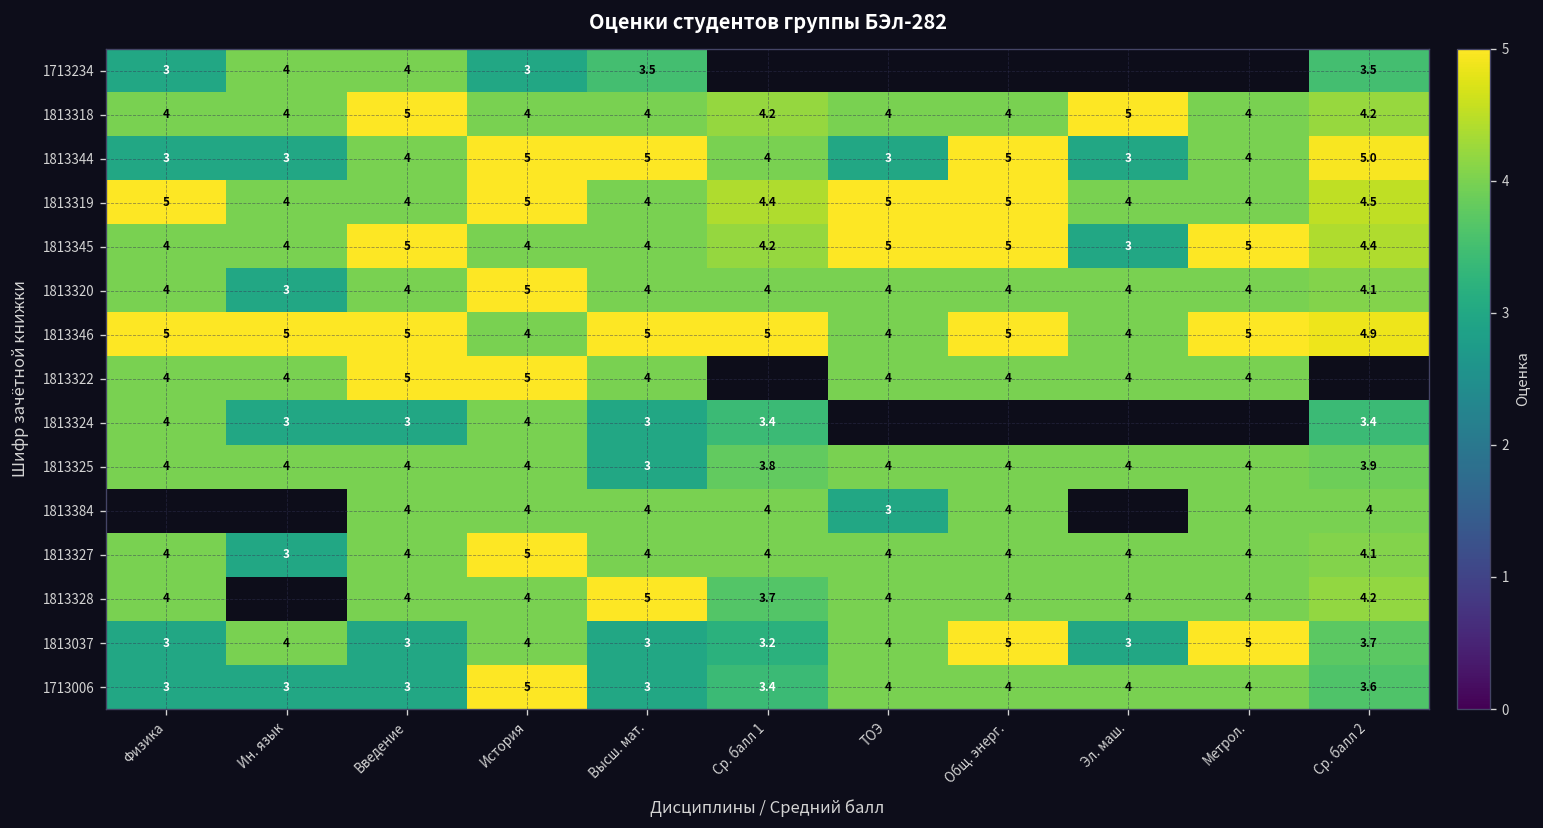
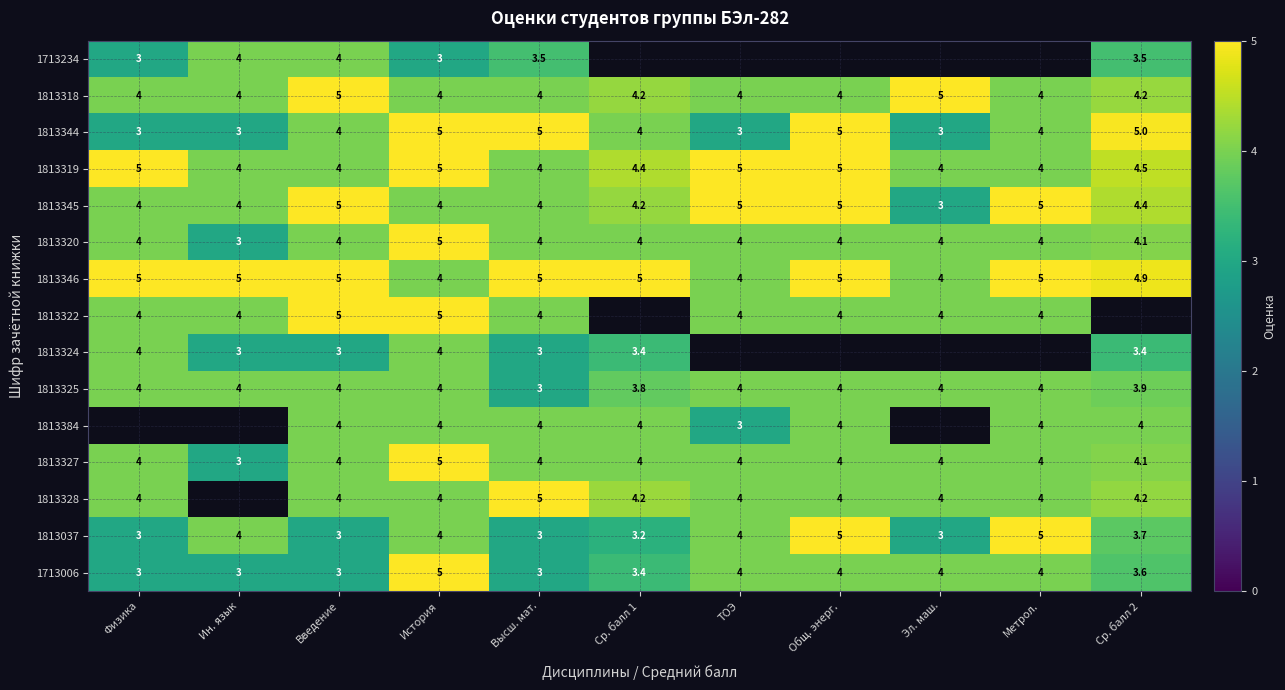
  {
    "1713234": {
      "Физика": 3,
      "Ин. язык": 4,
      "Введение": 4,
      "История": 3,
      "Высш. мат.": 3.5,
      "Ср. балл 2": 3.5
    },
    "1813318": {
      "Физика": 4,
      "Ин. язык": 4,
      "Введение": 5,
      "История": 4,
      "Высш. мат.": 4,
      "Ср. балл 1": 4.2,
      "ТОЭ": 4,
      "Общ. энерг.": 4,
      "Эл. маш.": 5,
      "Метрол.": 4,
      "Ср. балл 2": 4.2
    },
    "1813344": {
      "Физика": 3,
      "Ин. язык": 3,
      "Введение": 4,
      "История": 5,
      "Высш. мат.": 5,
      "Ср. балл 1": 4,
      "ТОЭ": 3,
      "Общ. энерг.": 5,
      "Эл. маш.": 3,
      "Метрол.": 4,
      "Ср. балл 2": 5.0
    },
    "1813319": {
      "Физика": 5,
      "Ин. язык": 4,
      "Введение": 4,
      "История": 5,
      "Высш. мат.": 4,
      "Ср. балл 1": 4.4,
      "ТОЭ": 5,
      "Общ. энерг.": 5,
      "Эл. маш.": 4,
      "Метрол.": 4,
      "Ср. балл 2": 4.5
    },
    "1813345": {
      "Физика": 4,
      "Ин. язык": 4,
      "Введение": 5,
      "История": 4,
      "Высш. мат.": 4,
      "Ср. балл 1": 4.2,
      "ТОЭ": 5,
      "Общ. энерг.": 5,
      "Эл. маш.": 3,
      "Метрол.": 5,
      "Ср. балл 2": 4.4
    },
    "1813320": {
      "Физика": 4,
      "Ин. язык": 3,
      "Введение": 4,
      "История": 5,
      "Высш. мат.": 4,
      "Ср. балл 1": 4,
      "ТОЭ": 4,
      "Общ. энерг.": 4,
      "Эл. маш.": 4,
      "Метрол.": 4,
      "Ср. балл 2": 4.1
    },
    "1813346": {
      "Физика": 5,
      "Ин. язык": 5,
      "Введение": 5,
      "История": 4,
      "Высш. мат.": 5,
      "Ср. балл 1": 5,
      "ТОЭ": 4,
      "Общ. энерг.": 5,
      "Эл. маш.": 4,
      "Метрол.": 5,
      "Ср. балл 2": 4.9
    },
    "1813322": {
      "Физика": 4,
      "Ин. язык": 4,
      "Введение": 5,
      "История": 5,
      "Высш. мат.": 4,
      "ТОЭ": 4,
      "Общ. энерг.": 4,
      "Эл. маш.": 4,
      "Метрол.": 4
    },
    "1813324": {
      "Физика": 4,
      "Ин. язык": 3,
      "Введение": 3,
      "История": 4,
      "Высш. мат.": 3,
      "Ср. балл 1": 3.4,
      "Ср. балл 2": 3.4
    },
    "1813325": {
      "Физика": 4,
      "Ин. язык": 4,
      "Введение": 4,
      "История": 4,
      "Высш. мат.": 3,
      "Ср. балл 1": 3.8,
      "ТОЭ": 4,
      "Общ. энерг.": 4,
      "Эл. маш.": 4,
      "Метрол.": 4,
      "Ср. балл 2": 3.9
    },
    "1813384": {
      "Введение": 4,
      "История": 4,
      "Высш. мат.": 4,
      "Ср. балл 1": 4,
      "ТОЭ": 3,
      "Общ. энерг.": 4,
      "Метрол.": 4,
      "Ср. балл 2": 4
    },
    "1813327": {
      "Физика": 4,
      "Ин. язык": 3,
      "Введение": 4,
      "История": 5,
      "Высш. мат.": 4,
      "Ср. балл 1": 4,
      "ТОЭ": 4,
      "Общ. энерг.": 4,
      "Эл. маш.": 4,
      "Метрол.": 4,
      "Ср. балл 2": 4.1
    },
    "1813328": {
      "Физика": 4,
      "Введение": 4,
      "История": 4,
      "Высш. мат.": 5,
-     "Ср. балл 1": 3.7,
+     "Ср. балл 1": 4.2,
      "ТОЭ": 4,
      "Общ. энерг.": 4,
      "Эл. маш.": 4,
      "Метрол.": 4,
      "Ср. балл 2": 4.2
    },
    "1813037": {
      "Физика": 3,
      "Ин. язык": 4,
      "Введение": 3,
      "История": 4,
      "Высш. мат.": 3,
      "Ср. балл 1": 3.2,
      "ТОЭ": 4,
      "Общ. энерг.": 5,
      "Эл. маш.": 3,
      "Метрол.": 5,
      "Ср. балл 2": 3.7
    },
    "1713006": {
      "Физика": 3,
      "Ин. язык": 3,
      "Введение": 3,
      "История": 5,
      "Высш. мат.": 3,
      "Ср. балл 1": 3.4,
      "ТОЭ": 4,
      "Общ. энерг.": 4,
      "Эл. маш.": 4,
      "Метрол.": 4,
      "Ср. балл 2": 3.6
    }
  }
